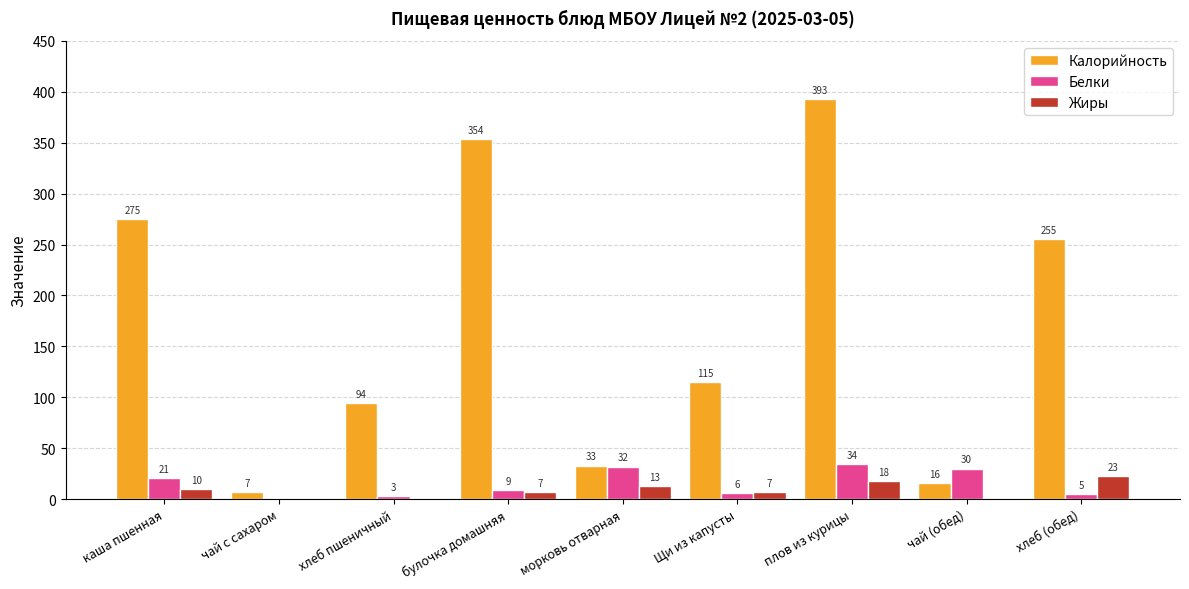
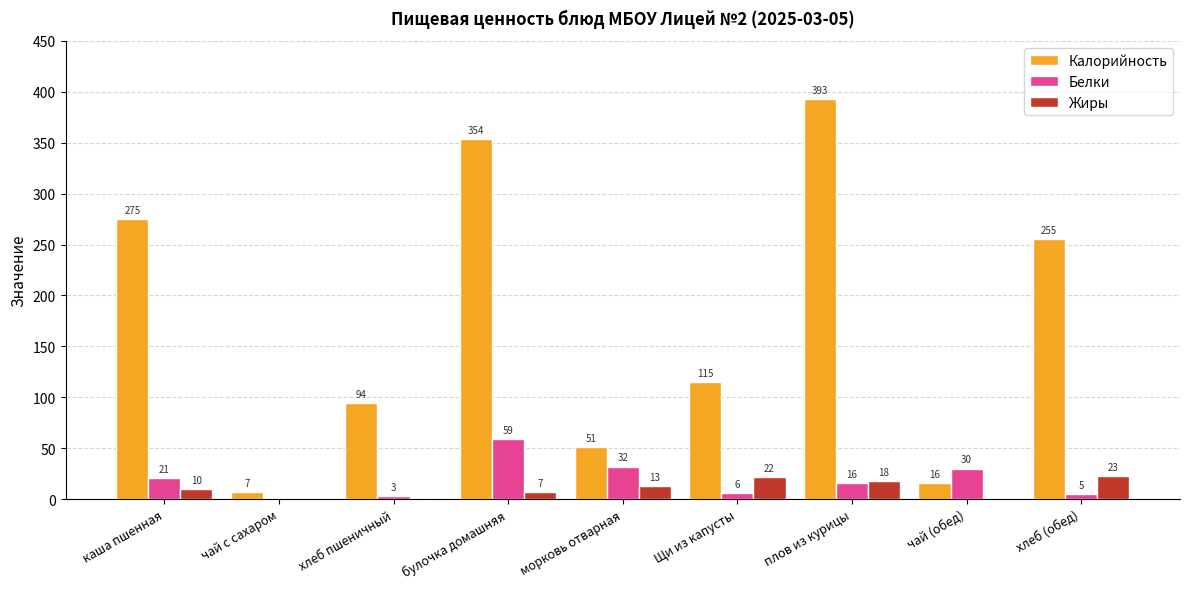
  {
    "Калорийность": {
      "каша пшенная": 275,
      "чай с сахаром": 7,
      "хлеб пшеничный": 94,
      "булочка домашняя": 354,
-     "морковь отварная": 33,
+     "морковь отварная": 51,
      "Щи из капусты": 115,
      "плов из курицы": 393,
      "чай (обед)": 16,
      "хлеб (обед)": 255
    },
    "Белки": {
      "каша пшенная": 21,
      "хлеб пшеничный": 3,
-     "булочка домашняя": 9,
+     "булочка домашняя": 59,
      "морковь отварная": 32,
      "Щи из капусты": 6,
-     "плов из курицы": 34,
+     "плов из курицы": 16,
      "чай (обед)": 30,
      "хлеб (обед)": 5
    },
    "Жиры": {
      "каша пшенная": 10,
      "булочка домашняя": 7,
      "морковь отварная": 13,
-     "Щи из капусты": 7,
+     "Щи из капусты": 22,
      "плов из курицы": 18,
      "хлеб (обед)": 23
    }
  }
